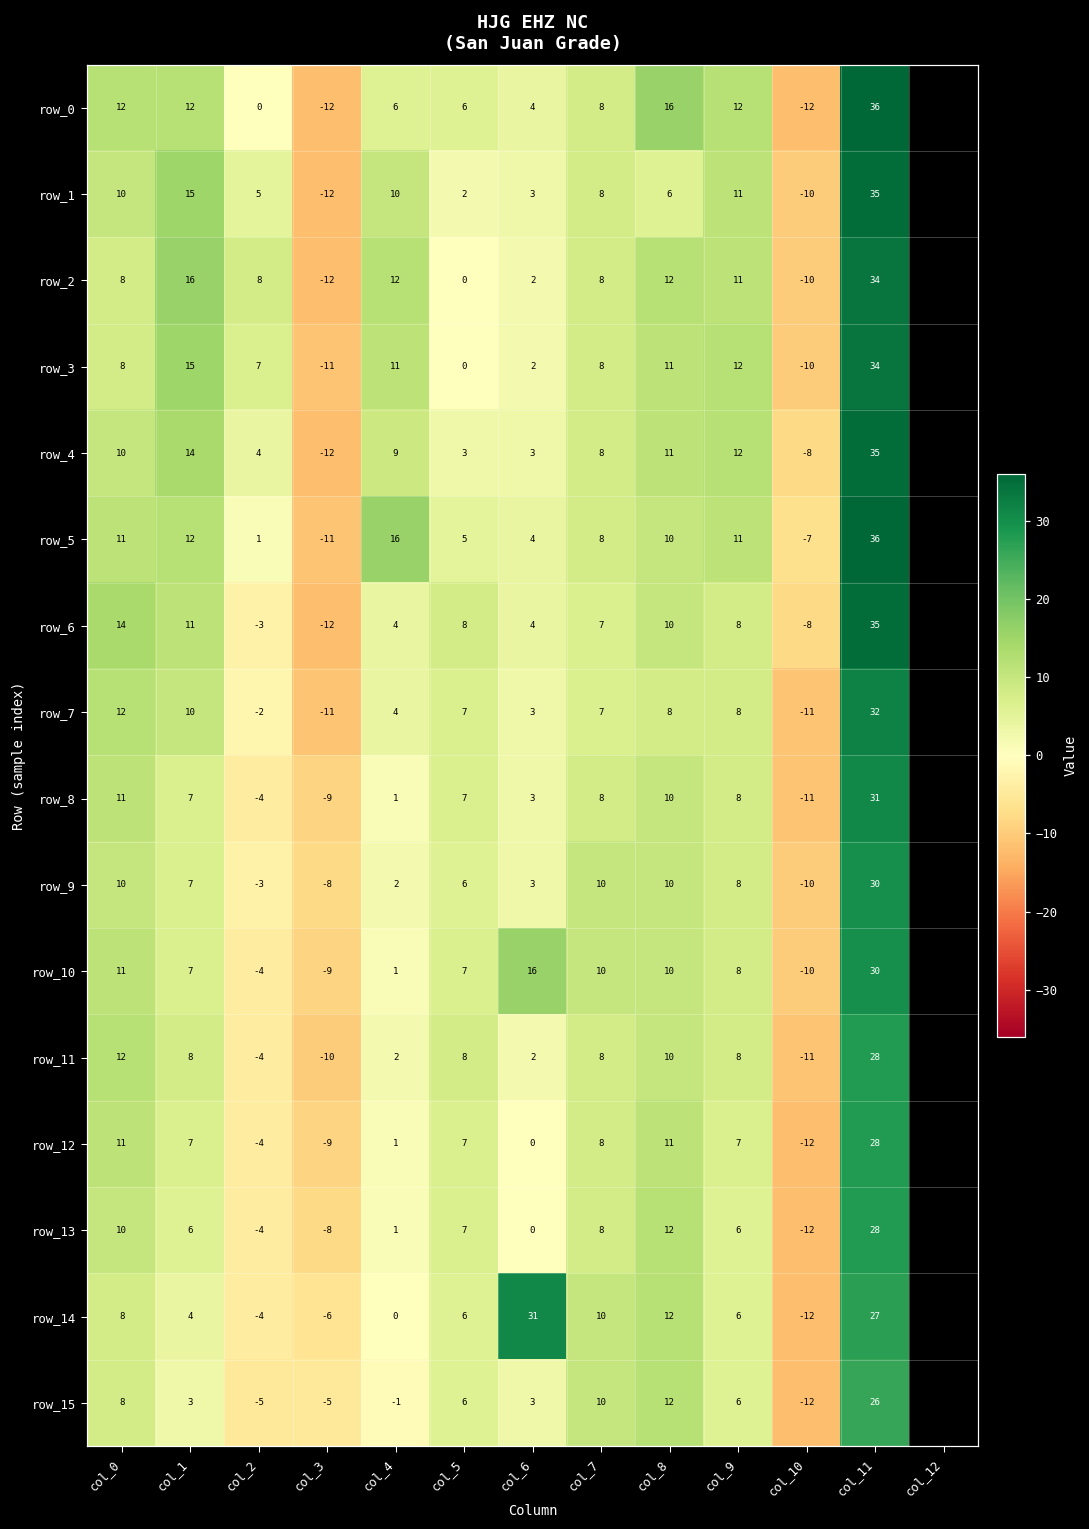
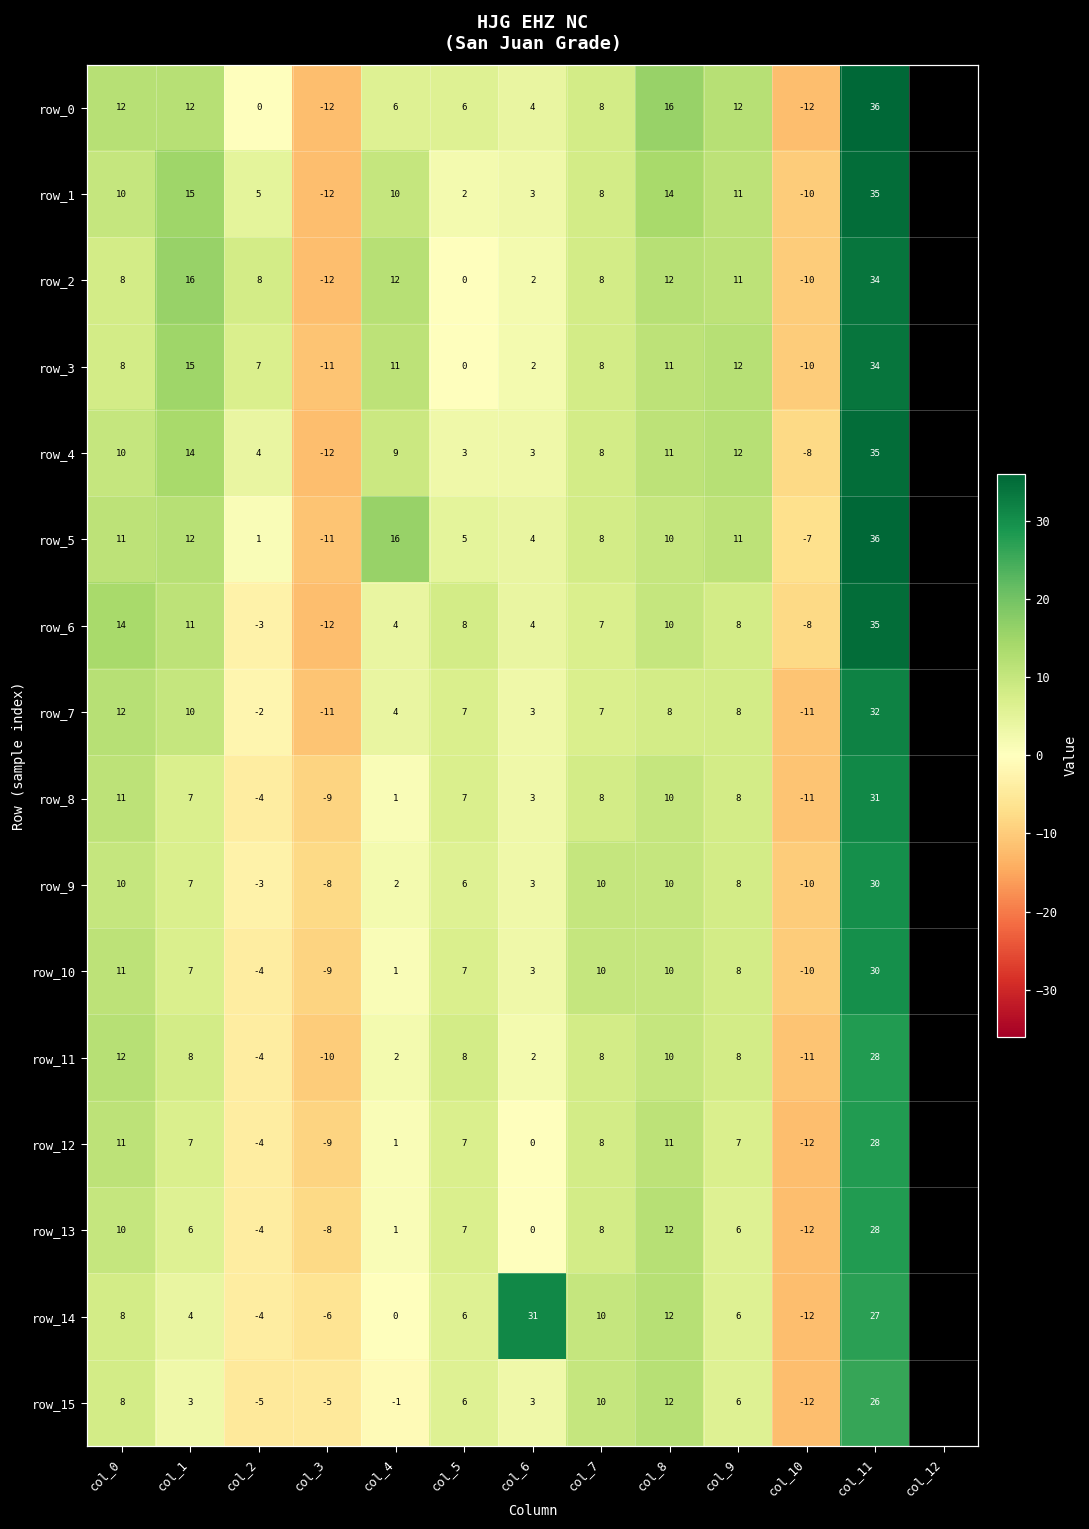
  {
    "row_0": {
      "col_0": 12,
      "col_1": 12,
      "col_2": 0,
      "col_3": -12,
      "col_4": 6,
      "col_5": 6,
      "col_6": 4,
      "col_7": 8,
      "col_8": 16,
      "col_9": 12,
      "col_10": -12,
      "col_11": 36
    },
    "row_1": {
      "col_0": 10,
      "col_1": 15,
      "col_2": 5,
      "col_3": -12,
      "col_4": 10,
      "col_5": 2,
      "col_6": 3,
      "col_7": 8,
-     "col_8": 6,
+     "col_8": 14,
      "col_9": 11,
      "col_10": -10,
      "col_11": 35
    },
    "row_2": {
      "col_0": 8,
      "col_1": 16,
      "col_2": 8,
      "col_3": -12,
      "col_4": 12,
      "col_5": 0,
      "col_6": 2,
      "col_7": 8,
      "col_8": 12,
      "col_9": 11,
      "col_10": -10,
      "col_11": 34
    },
    "row_3": {
      "col_0": 8,
      "col_1": 15,
      "col_2": 7,
      "col_3": -11,
      "col_4": 11,
      "col_5": 0,
      "col_6": 2,
      "col_7": 8,
      "col_8": 11,
      "col_9": 12,
      "col_10": -10,
      "col_11": 34
    },
    "row_4": {
      "col_0": 10,
      "col_1": 14,
      "col_2": 4,
      "col_3": -12,
      "col_4": 9,
      "col_5": 3,
      "col_6": 3,
      "col_7": 8,
      "col_8": 11,
      "col_9": 12,
      "col_10": -8,
      "col_11": 35
    },
    "row_5": {
      "col_0": 11,
      "col_1": 12,
      "col_2": 1,
      "col_3": -11,
      "col_4": 16,
      "col_5": 5,
      "col_6": 4,
      "col_7": 8,
      "col_8": 10,
      "col_9": 11,
      "col_10": -7,
      "col_11": 36
    },
    "row_6": {
      "col_0": 14,
      "col_1": 11,
      "col_2": -3,
      "col_3": -12,
      "col_4": 4,
      "col_5": 8,
      "col_6": 4,
      "col_7": 7,
      "col_8": 10,
      "col_9": 8,
      "col_10": -8,
      "col_11": 35
    },
    "row_7": {
      "col_0": 12,
      "col_1": 10,
      "col_2": -2,
      "col_3": -11,
      "col_4": 4,
      "col_5": 7,
      "col_6": 3,
      "col_7": 7,
      "col_8": 8,
      "col_9": 8,
      "col_10": -11,
      "col_11": 32
    },
    "row_8": {
      "col_0": 11,
      "col_1": 7,
      "col_2": -4,
      "col_3": -9,
      "col_4": 1,
      "col_5": 7,
      "col_6": 3,
      "col_7": 8,
      "col_8": 10,
      "col_9": 8,
      "col_10": -11,
      "col_11": 31
    },
    "row_9": {
      "col_0": 10,
      "col_1": 7,
      "col_2": -3,
      "col_3": -8,
      "col_4": 2,
      "col_5": 6,
      "col_6": 3,
      "col_7": 10,
      "col_8": 10,
      "col_9": 8,
      "col_10": -10,
      "col_11": 30
    },
    "row_10": {
      "col_0": 11,
      "col_1": 7,
      "col_2": -4,
      "col_3": -9,
      "col_4": 1,
      "col_5": 7,
-     "col_6": 16,
+     "col_6": 3,
      "col_7": 10,
      "col_8": 10,
      "col_9": 8,
      "col_10": -10,
      "col_11": 30
    },
    "row_11": {
      "col_0": 12,
      "col_1": 8,
      "col_2": -4,
      "col_3": -10,
      "col_4": 2,
      "col_5": 8,
      "col_6": 2,
      "col_7": 8,
      "col_8": 10,
      "col_9": 8,
      "col_10": -11,
      "col_11": 28
    },
    "row_12": {
      "col_0": 11,
      "col_1": 7,
      "col_2": -4,
      "col_3": -9,
      "col_4": 1,
      "col_5": 7,
      "col_6": 0,
      "col_7": 8,
      "col_8": 11,
      "col_9": 7,
      "col_10": -12,
      "col_11": 28
    },
    "row_13": {
      "col_0": 10,
      "col_1": 6,
      "col_2": -4,
      "col_3": -8,
      "col_4": 1,
      "col_5": 7,
      "col_6": 0,
      "col_7": 8,
      "col_8": 12,
      "col_9": 6,
      "col_10": -12,
      "col_11": 28
    },
    "row_14": {
      "col_0": 8,
      "col_1": 4,
      "col_2": -4,
      "col_3": -6,
      "col_4": 0,
      "col_5": 6,
      "col_6": 31,
      "col_7": 10,
      "col_8": 12,
      "col_9": 6,
      "col_10": -12,
      "col_11": 27
    },
    "row_15": {
      "col_0": 8,
      "col_1": 3,
      "col_2": -5,
      "col_3": -5,
      "col_4": -1,
      "col_5": 6,
      "col_6": 3,
      "col_7": 10,
      "col_8": 12,
      "col_9": 6,
      "col_10": -12,
      "col_11": 26
    }
  }
